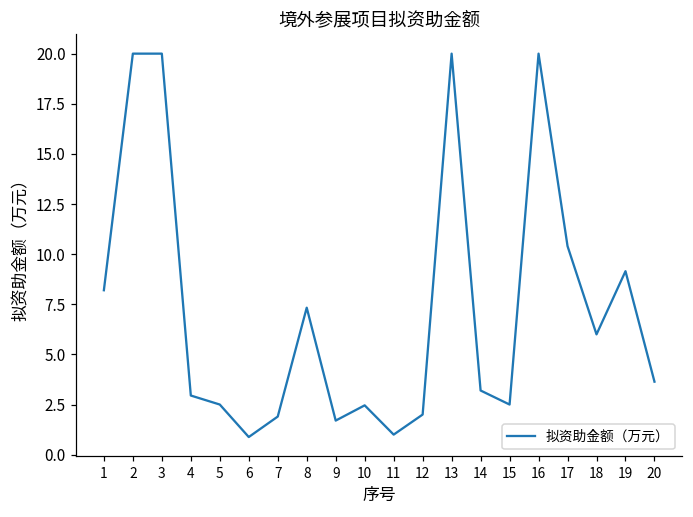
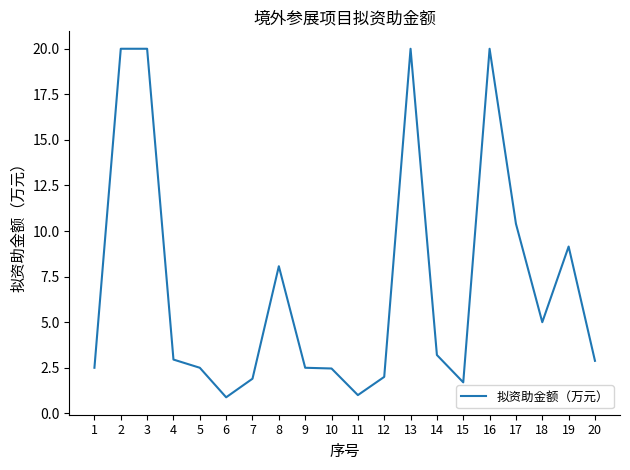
  {
-   "1": 8.2,
+   "1": 2.5,
    "2": 20.0,
    "3": 20.0,
    "4": 3.0,
    "5": 2.5,
    "6": 0.9,
    "7": 1.9,
-   "8": 7.3,
-   "9": 1.7,
+   "8": 8.1,
+   "9": 2.5,
    "10": 2.5,
    "11": 1.0,
    "12": 2.0,
    "13": 20.0,
    "14": 3.2,
-   "15": 2.5,
+   "15": 1.7,
    "16": 20.0,
    "17": 10.4,
-   "18": 6,
+   "18": 5,
    "19": 9.2,
-   "20": 3.6
+   "20": 2.9
  }
